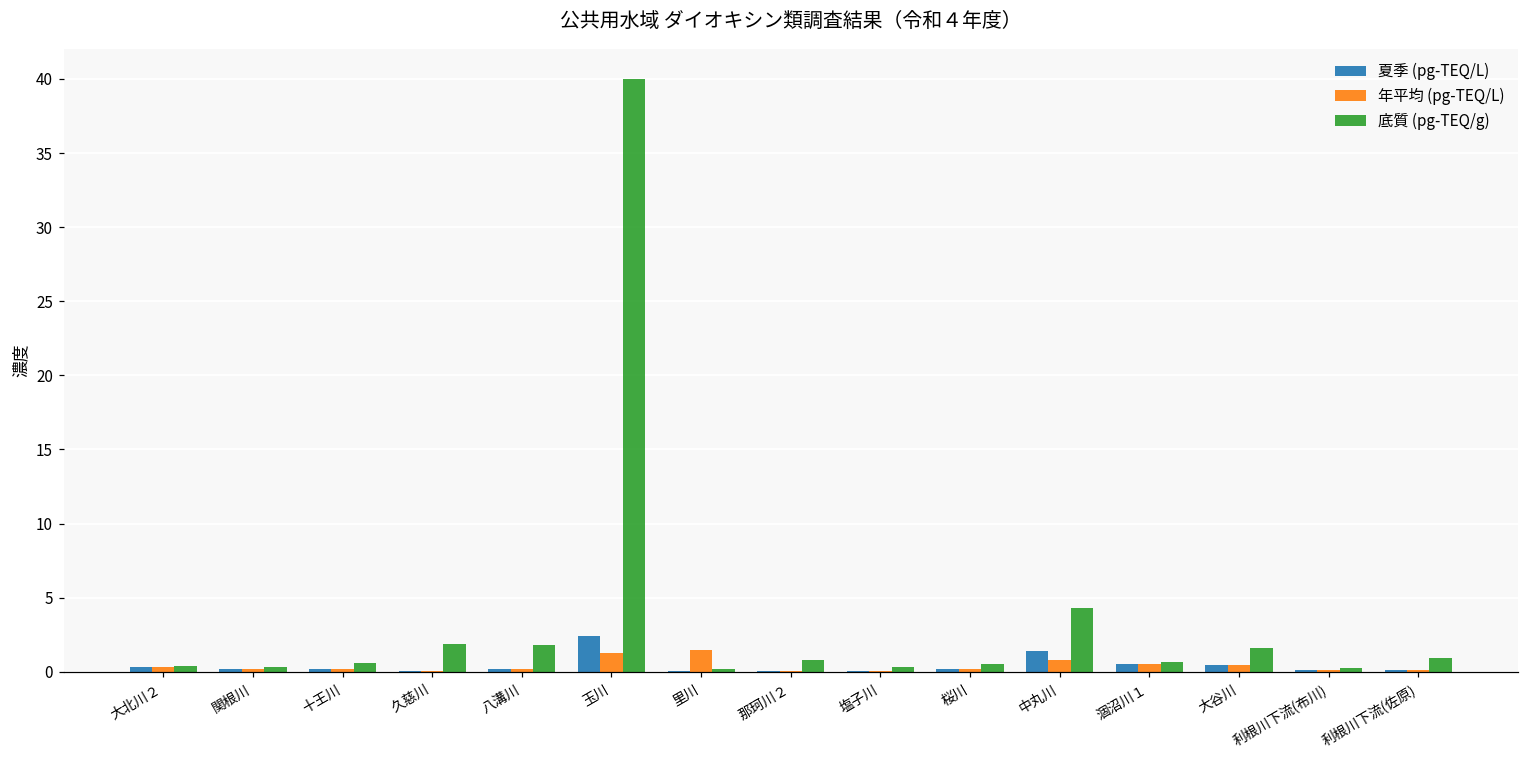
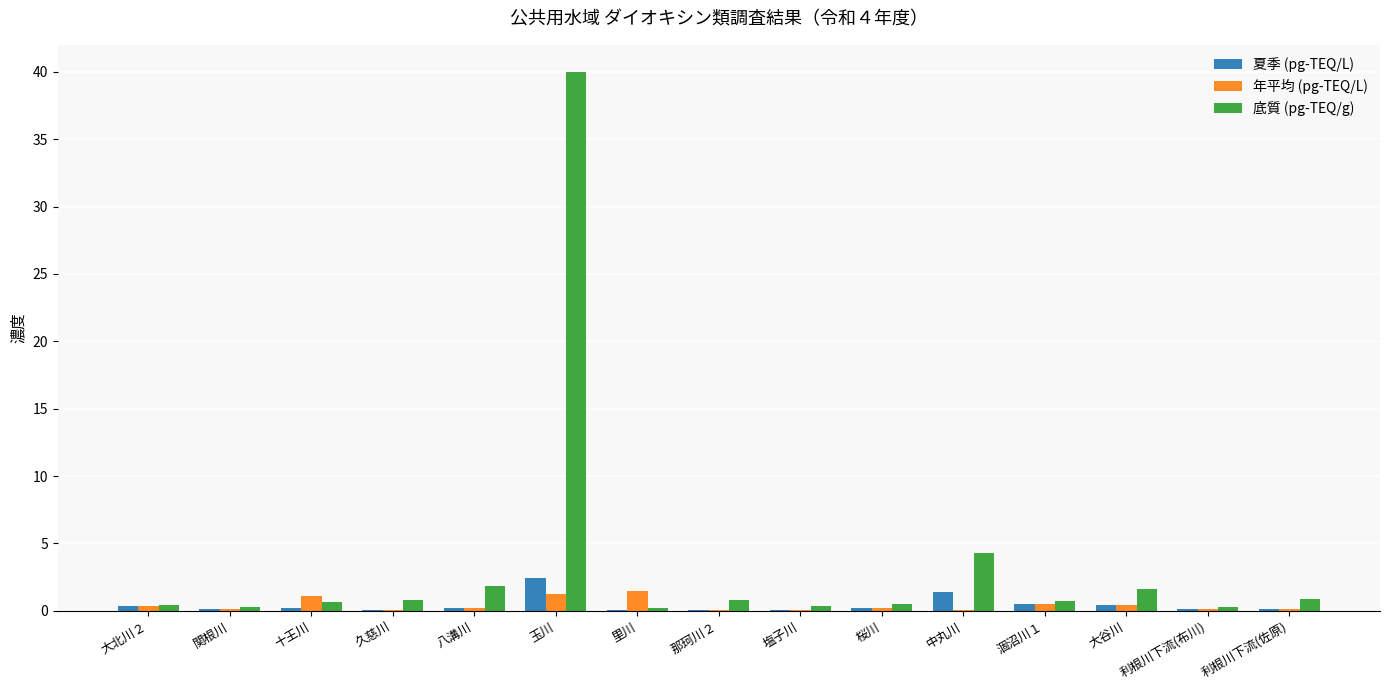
  {
    "夏季 (pg-TEQ/L)": {
      "大北川２": 0.3,
      "玉川": 2.4,
      "桜川": 0.2,
      "中丸川": 1.4,
      "涸沼川１": 0.5,
      "大谷川": 0.5
    },
    "年平均 (pg-TEQ/L)": {
      "大北川２": 0.3,
-     "十王川": 0.2,
+     "十王川": 1.1,
      "玉川": 1.3,
      "里川": 1.5,
      "桜川": 0.2,
-     "中丸川": 0.8,
+     "中丸川": 0.1,
      "涸沼川１": 0.5,
      "大谷川": 0.5
    },
    "底質 (pg-TEQ/g)": {
      "大北川２": 0.4,
      "関根川": 0.3,
      "十王川": 0.6,
-     "久慈川": 1.9,
+     "久慈川": 0.8,
      "八溝川": 1.8,
      "玉川": 40.0,
      "里川": 0.2,
      "那珂川２": 0.8,
      "塩子川": 0.3,
      "桜川": 0.5,
      "中丸川": 4.3,
      "涸沼川１": 0.7,
      "大谷川": 1.6,
      "利根川下流(布川)": 0.3,
      "利根川下流(佐原)": 0.9
    }
  }
